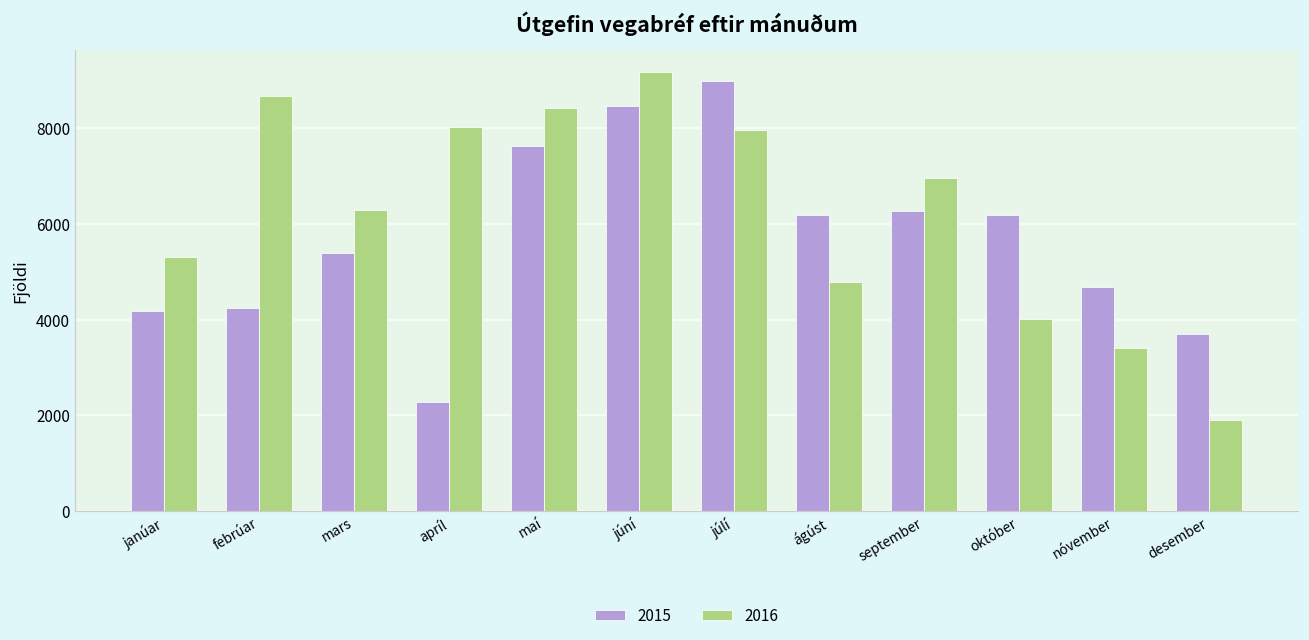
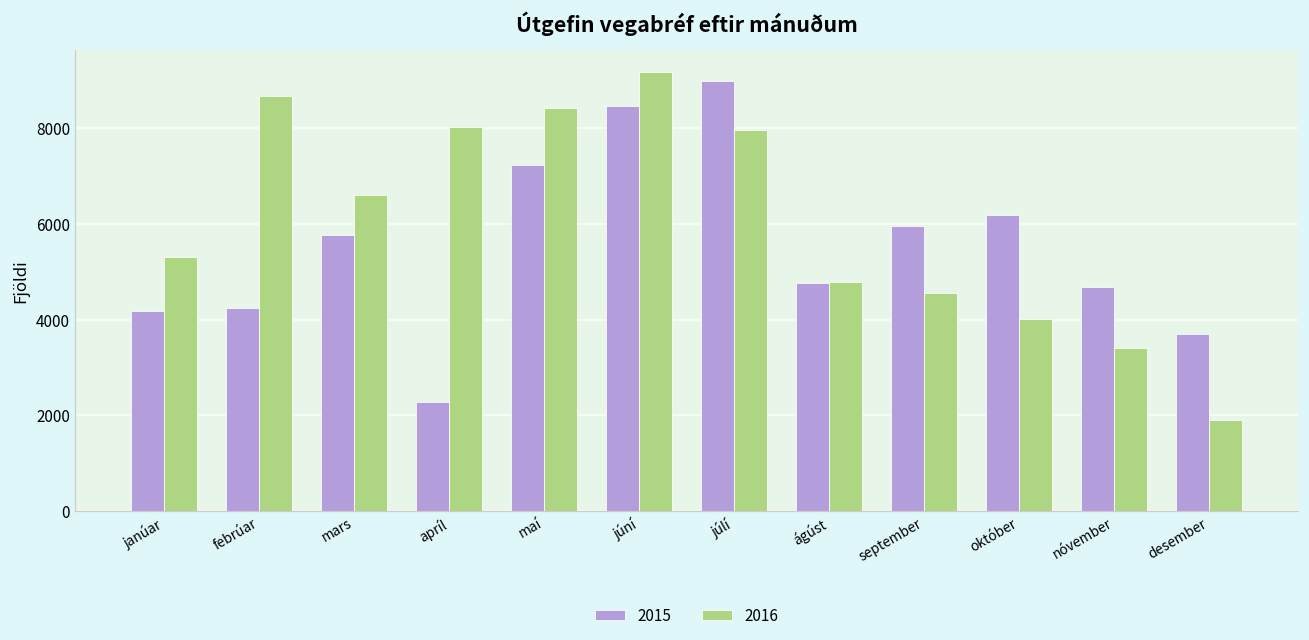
  {
    "2015": {
      "janúar": 4200,
      "febrúar": 4200,
-     "mars": 5400,
+     "mars": 5800,
      "apríl": 2300,
-     "maí": 7600,
+     "maí": 7200,
      "júní": 8500,
      "júlí": 9000,
-     "ágúst": 6200,
-     "september": 6300,
+     "ágúst": 4800,
+     "september": 6000,
      "október": 6200,
      "nóvember": 4700,
      "desember": 3700
    },
    "2016": {
      "janúar": 5300,
      "febrúar": 8700,
-     "mars": 6300,
+     "mars": 6600,
      "apríl": 8000,
      "maí": 8400,
      "júní": 9200,
      "júlí": 8000,
      "ágúst": 4800,
-     "september": 7000,
+     "september": 4600,
      "október": 4000,
      "nóvember": 3400,
      "desember": 1900
    }
  }
